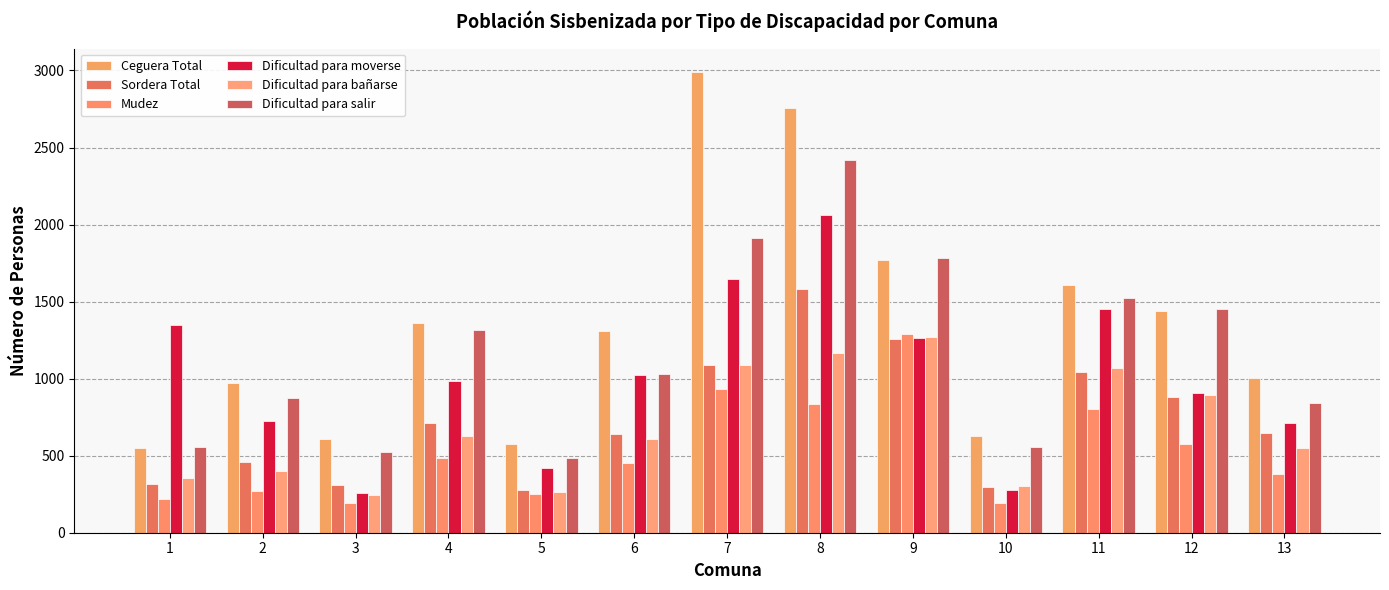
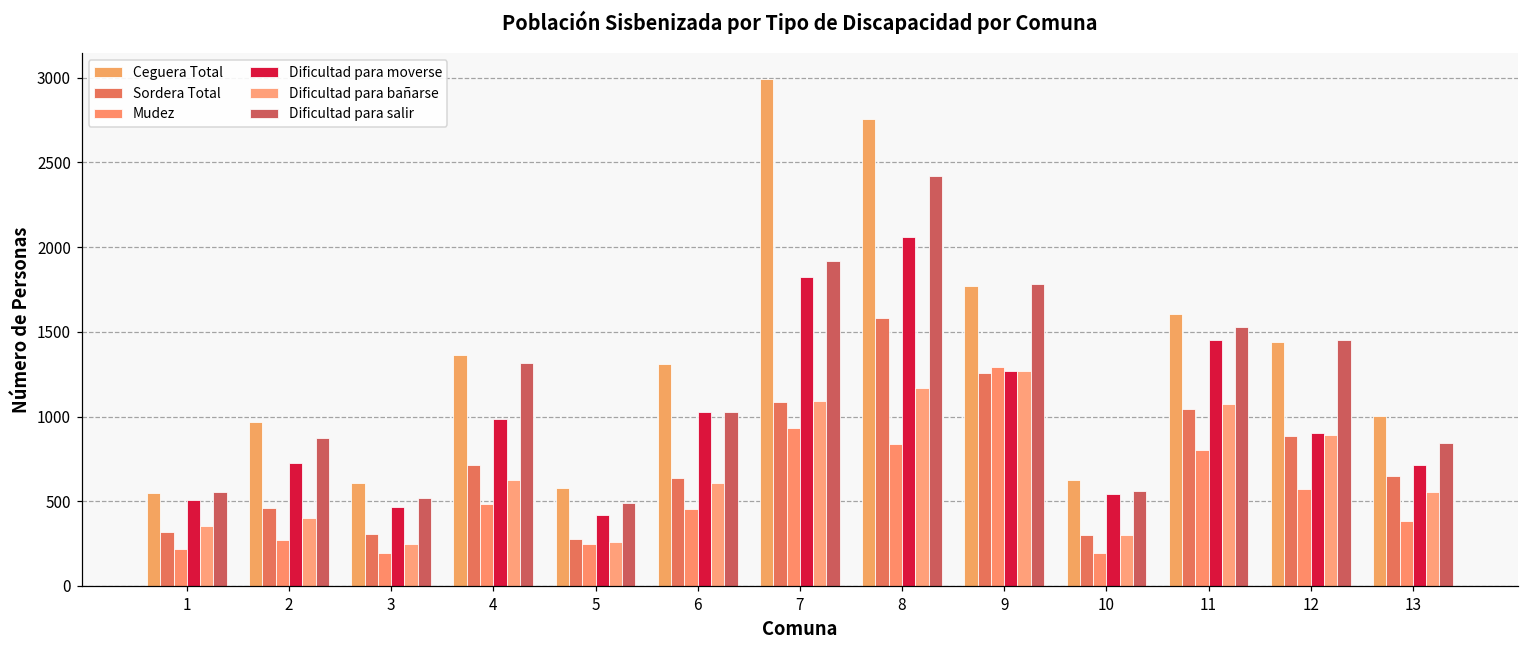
  {
    "Dificultad para moverse": {
-     "1": 1350,
+     "1": 510,
      "2": 730,
-     "3": 260,
+     "3": 470,
      "4": 990,
      "5": 420,
      "6": 1030,
-     "7": 1650,
+     "7": 1830,
      "8": 2060,
      "9": 1270,
-     "10": 280,
+     "10": 540,
      "11": 1450,
      "12": 910,
      "13": 710
    }
  }
